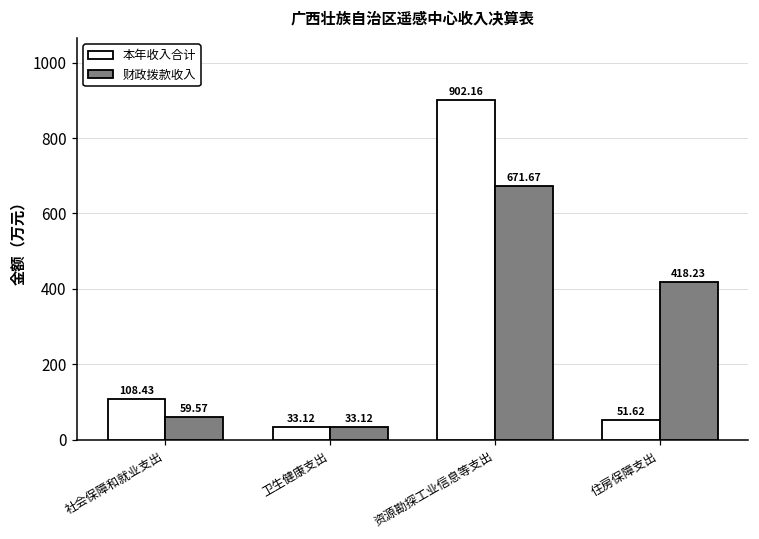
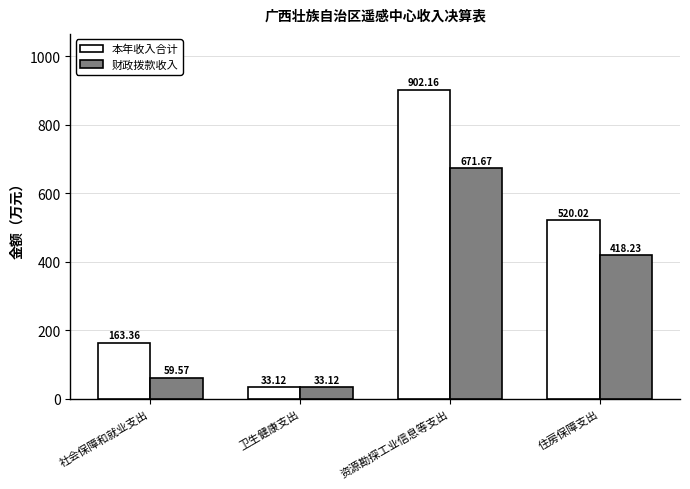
  {
    "本年收入合计": {
-     "社会保障和就业支出": 108.43,
+     "社会保障和就业支出": 163.36,
      "卫生健康支出": 33.12,
      "资源勘探工业信息等支出": 902.16,
-     "住房保障支出": 51.62
+     "住房保障支出": 520.02
    },
    "财政拨款收入": {
      "社会保障和就业支出": 59.57,
      "卫生健康支出": 33.12,
      "资源勘探工业信息等支出": 671.67,
      "住房保障支出": 418.23
    }
  }
